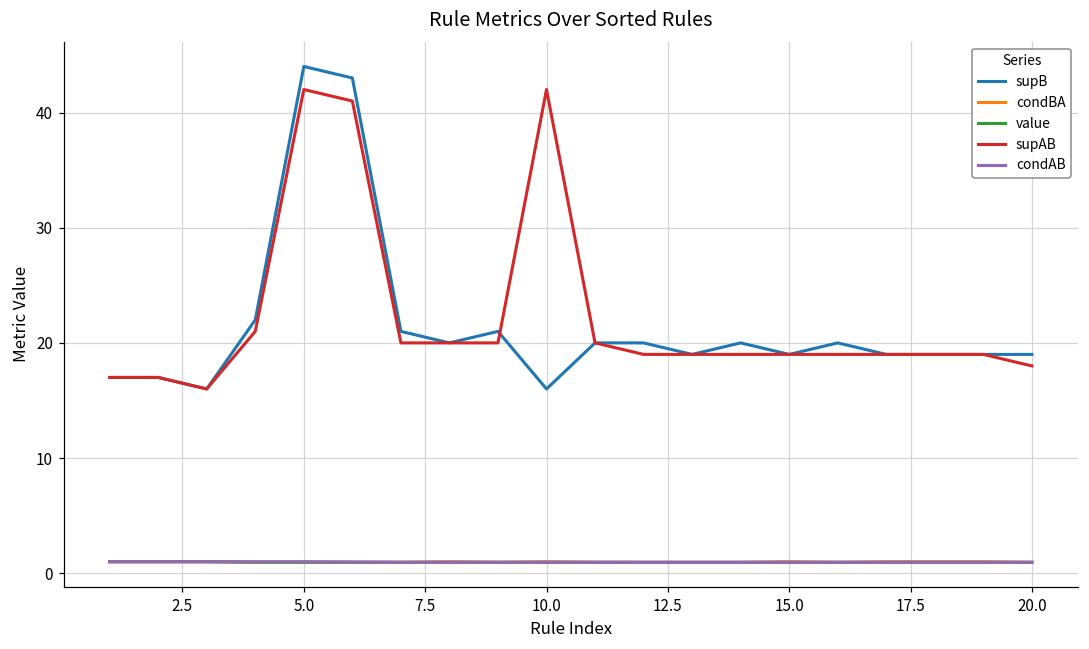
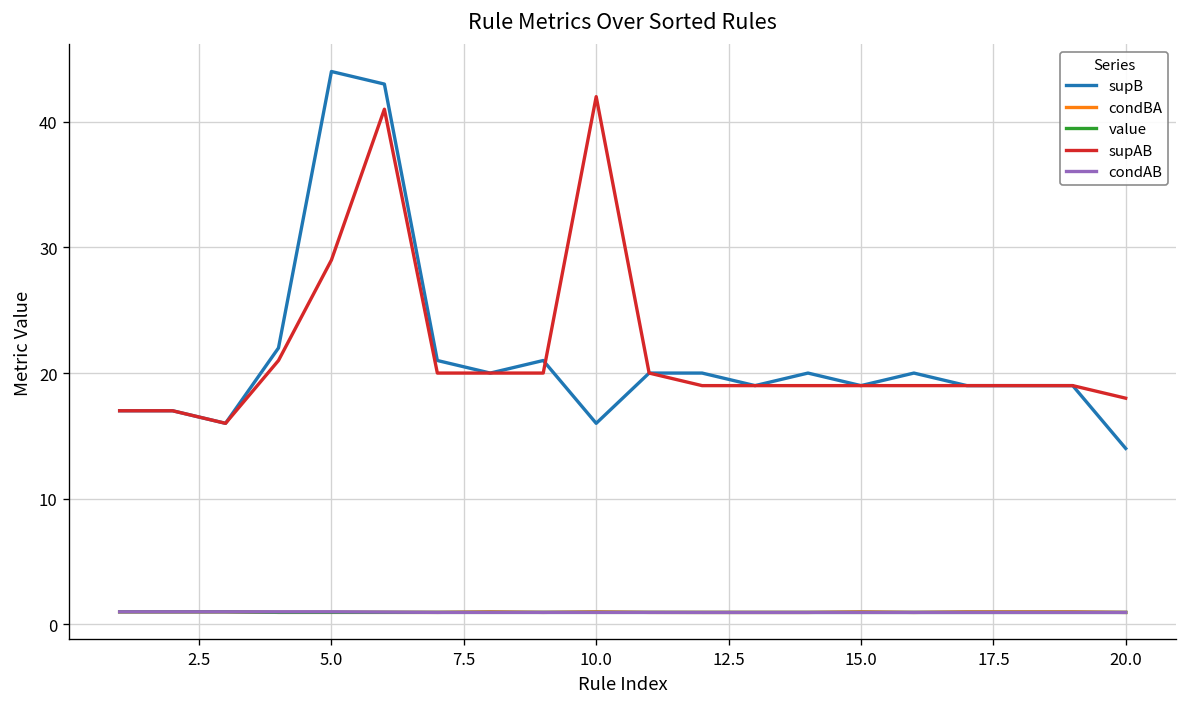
  {
    "supB": {
      "5.0": 44,
      "10.0": 16,
-     "20.0": 19
+     "20.0": 14
    },
    "condAB": {
      "5.0": 1,
      "10.0": 1,
      "15.0": 1,
      "20.0": 1
    },
    "supAB": {
-     "5.0": 42,
+     "5.0": 29,
      "10.0": 42,
      "20.0": 18
    }
  }
